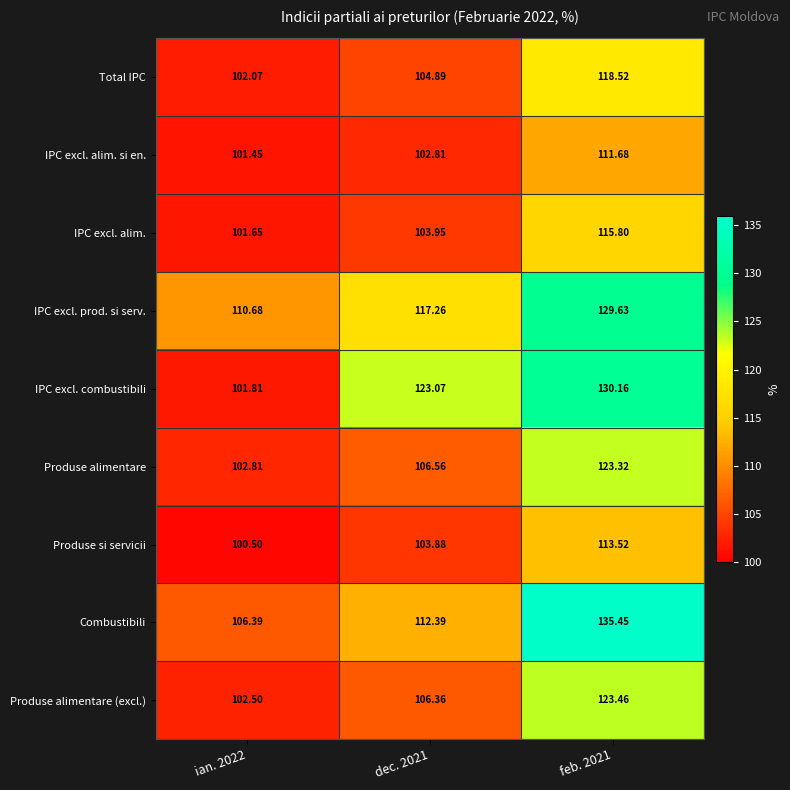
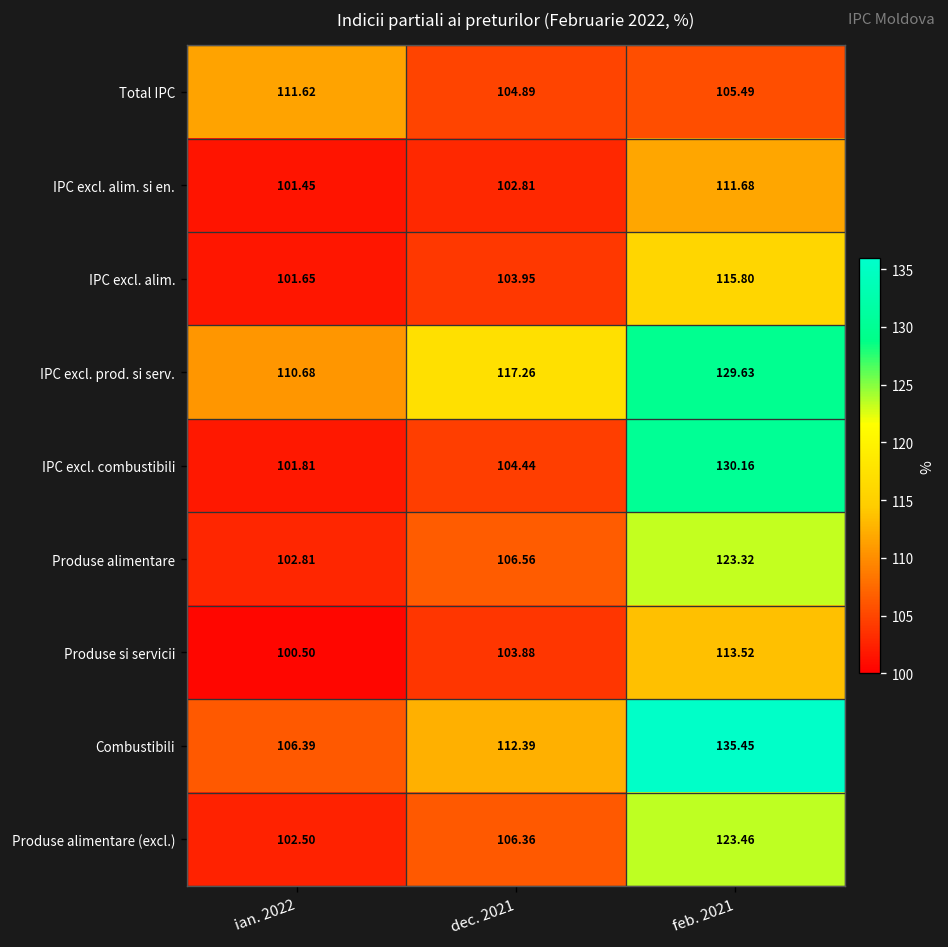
  {
    "Total IPC": {
-     "ian. 2022": 102.07,
+     "ian. 2022": 111.62,
      "dec. 2021": 104.89,
-     "feb. 2021": 118.52
+     "feb. 2021": 105.49
    },
    "IPC excl. alim. si en.": {
      "ian. 2022": 101.45,
      "dec. 2021": 102.81,
      "feb. 2021": 111.68
    },
    "IPC excl. alim.": {
      "ian. 2022": 101.65,
      "dec. 2021": 103.95,
      "feb. 2021": 115.80
    },
    "IPC excl. prod. si serv.": {
      "ian. 2022": 110.68,
      "dec. 2021": 117.26,
      "feb. 2021": 129.63
    },
    "IPC excl. combustibili": {
      "ian. 2022": 101.81,
-     "dec. 2021": 123.07,
+     "dec. 2021": 104.44,
      "feb. 2021": 130.16
    },
    "Produse alimentare": {
      "ian. 2022": 102.81,
      "dec. 2021": 106.56,
      "feb. 2021": 123.32
    },
    "Produse si servicii": {
      "ian. 2022": 100.50,
      "dec. 2021": 103.88,
      "feb. 2021": 113.52
    },
    "Combustibili": {
      "ian. 2022": 106.39,
      "dec. 2021": 112.39,
      "feb. 2021": 135.45
    },
    "Produse alimentare (excl.)": {
      "ian. 2022": 102.50,
      "dec. 2021": 106.36,
      "feb. 2021": 123.46
    }
  }
